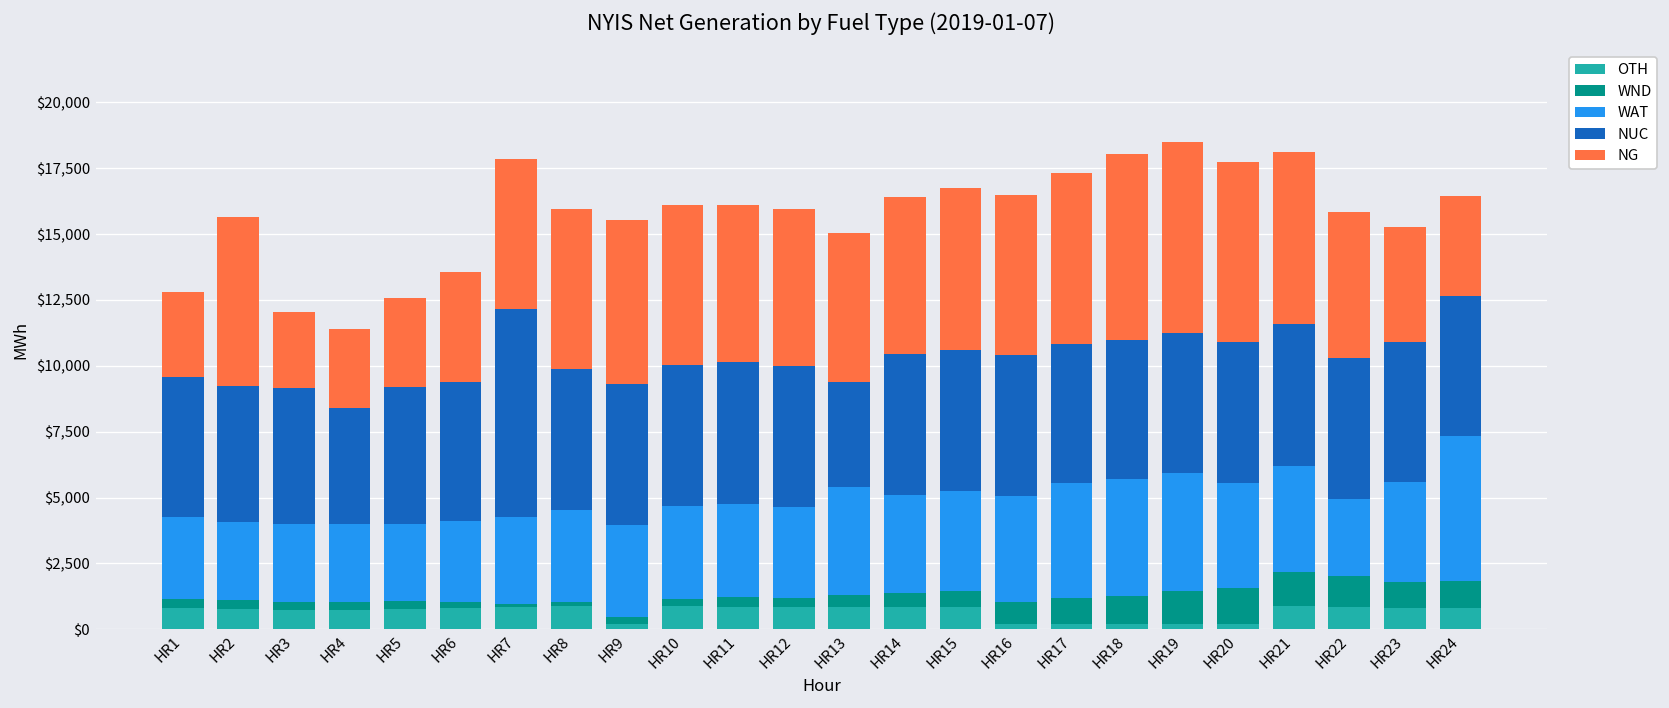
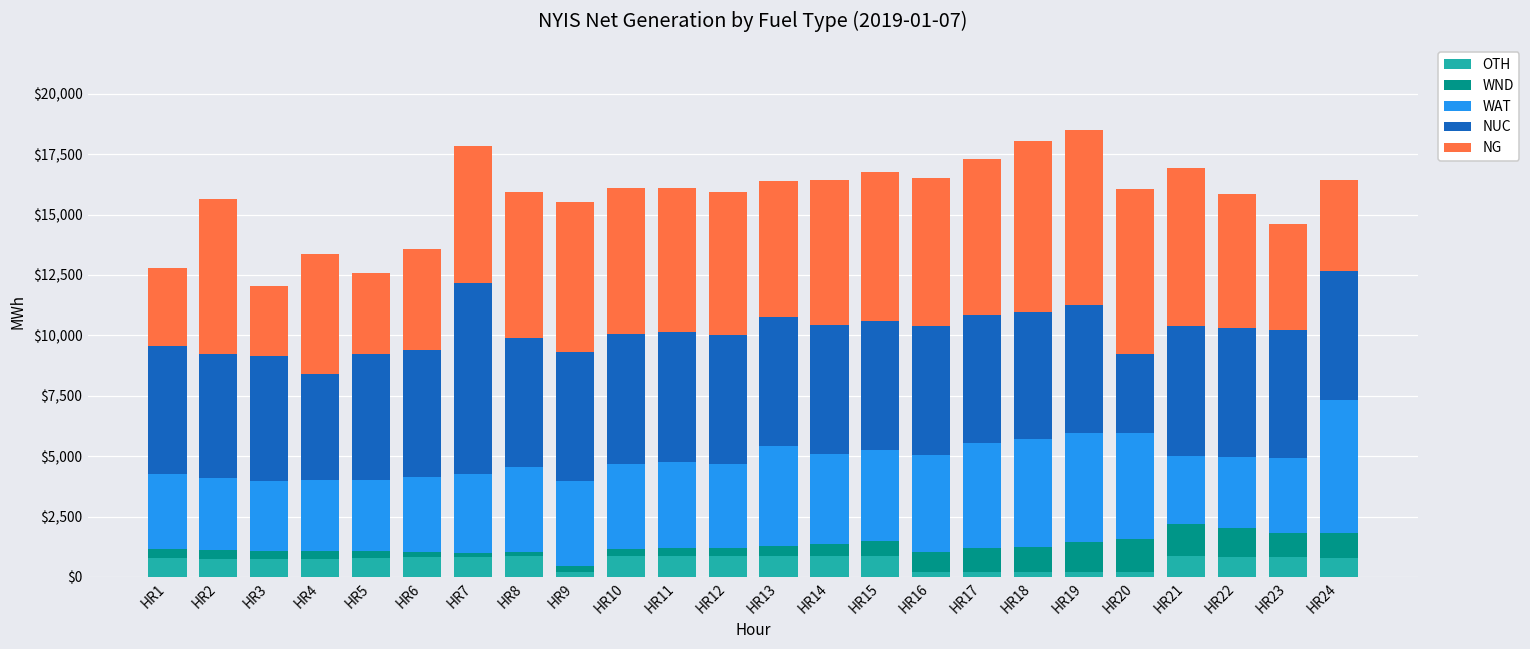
  {
    "WAT": {
      "HR1": "$3,100",
      "HR2": "$3,000",
      "HR3": "$2,900",
      "HR4": "$2,900",
      "HR5": "$2,900",
      "HR6": "$3,100",
      "HR7": "$3,300",
      "HR8": "$3,500",
      "HR9": "$3,500",
      "HR10": "$3,500",
      "HR11": "$3,600",
      "HR12": "$3,500",
      "HR13": "$4,100",
      "HR14": "$3,700",
      "HR15": "$3,800",
      "HR16": "$4,000",
      "HR17": "$4,300",
      "HR18": "$4,400",
      "HR19": "$4,500",
-     "HR20": "$4,000",
-     "HR21": "$4,000",
+     "HR20": "$4,400",
+     "HR21": "$2,800",
      "HR22": "$2,900",
-     "HR23": "$3,800",
+     "HR23": "$3,100",
      "HR24": "$5,500"
    },
    "NUC": {
      "HR1": "$5,300",
      "HR2": "$5,200",
      "HR3": "$5,200",
      "HR4": "$4,400",
      "HR5": "$5,200",
      "HR6": "$5,300",
      "HR7": "$7,900",
      "HR8": "$5,300",
      "HR9": "$5,300",
      "HR10": "$5,400",
      "HR11": "$5,400",
      "HR12": "$5,300",
-     "HR13": "$4,000",
+     "HR13": "$5,400",
      "HR14": "$5,400",
      "HR15": "$5,400",
      "HR16": "$5,300",
      "HR17": "$5,300",
      "HR18": "$5,300",
      "HR19": "$5,300",
-     "HR20": "$5,400",
+     "HR20": "$3,200",
      "HR21": "$5,400",
      "HR22": "$5,300",
      "HR23": "$5,300",
      "HR24": "$5,300"
    },
    "NG": {
      "HR1": "$3,200",
      "HR2": "$6,400",
      "HR3": "$2,900",
-     "HR4": "$3,000",
+     "HR4": "$4,900",
      "HR5": "$3,400",
      "HR6": "$4,200",
      "HR7": "$5,700",
      "HR8": "$6,100",
      "HR9": "$6,200",
      "HR10": "$6,100",
      "HR11": "$6,000",
      "HR12": "$5,900",
      "HR13": "$5,600",
      "HR14": "$6,000",
      "HR15": "$6,200",
      "HR16": "$6,100",
      "HR17": "$6,500",
      "HR18": "$7,100",
      "HR19": "$7,200",
      "HR20": "$6,800",
      "HR21": "$6,500",
      "HR22": "$5,500",
      "HR23": "$4,400",
      "HR24": "$3,800"
    }
  }
